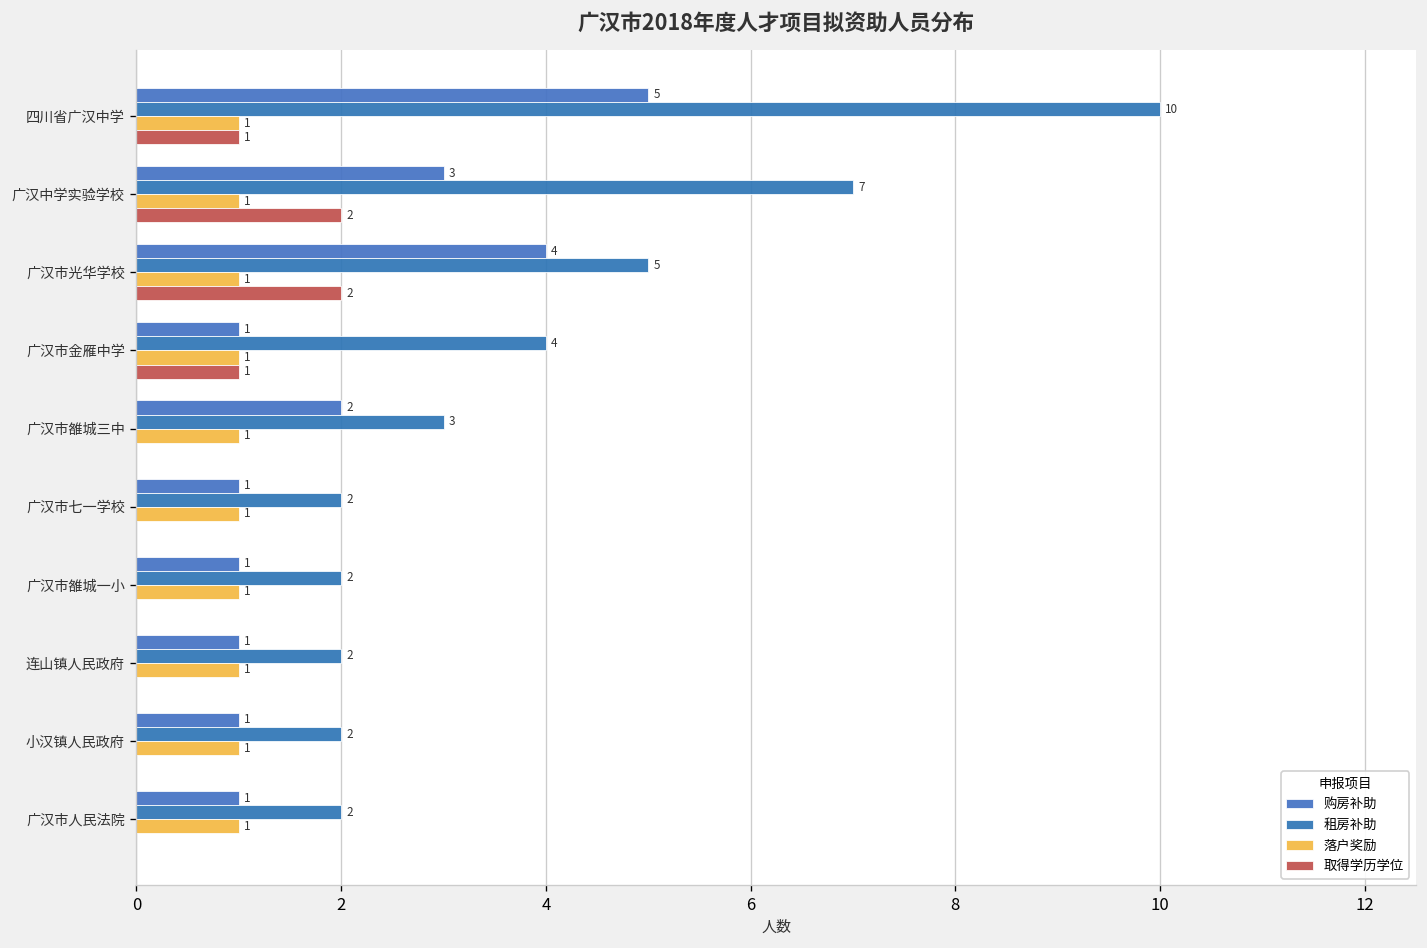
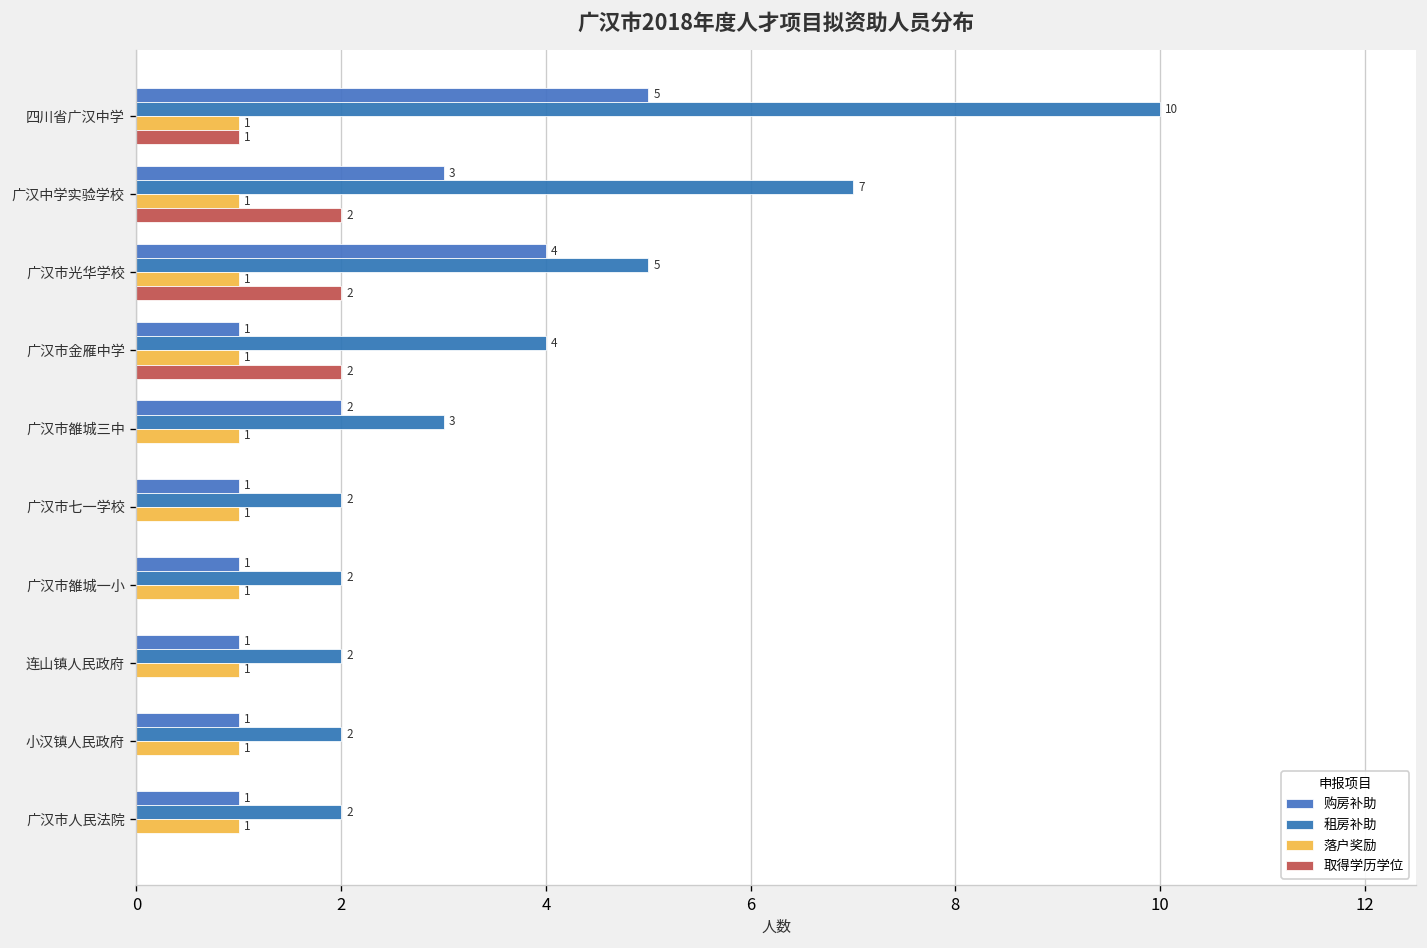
  {
    "落户奖励": {
      "四川省广汉中学": 1,
      "广汉中学实验学校": 1,
      "广汉市光华学校": 1,
      "广汉市金雁中学": 1,
      "广汉市雒城三中": 1,
      "广汉市七一学校": 1,
      "广汉市雒城一小": 1,
      "连山镇人民政府": 1,
      "小汉镇人民政府": 1,
      "广汉市人民法院": 1
    },
    "取得学历学位": {
      "四川省广汉中学": 1,
      "广汉中学实验学校": 2,
      "广汉市光华学校": 2,
-     "广汉市金雁中学": 1
+     "广汉市金雁中学": 2
    }
  }
